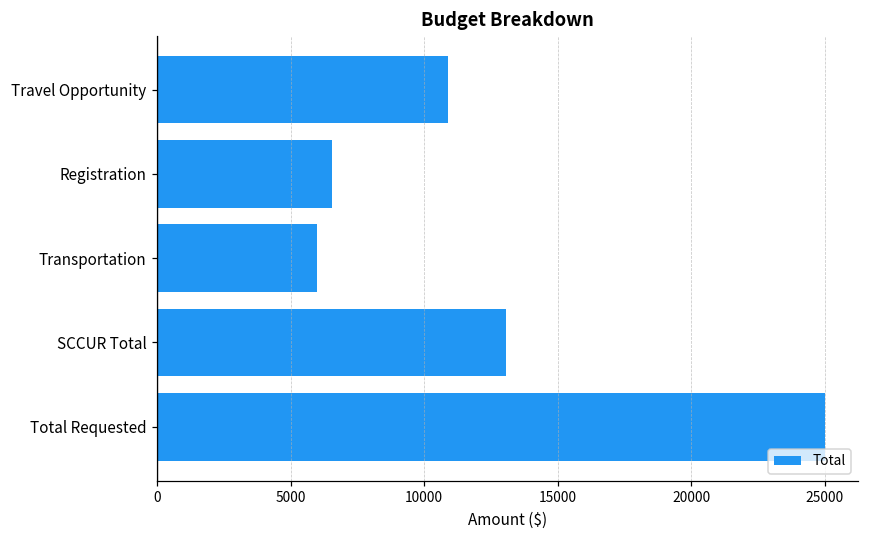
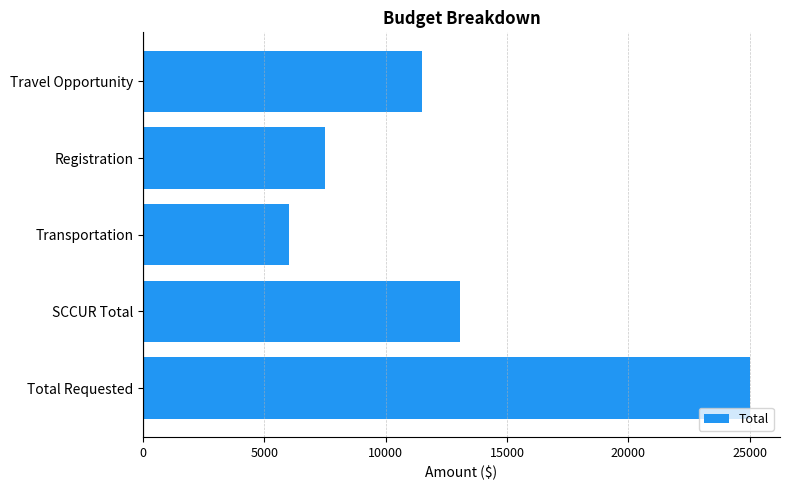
  {
-   "Travel Opportunity": 10900,
-   "Registration": 6500,
+   "Travel Opportunity": 11500,
+   "Registration": 7500,
    "Transportation": 6000,
    "SCCUR Total": 13100,
    "Total Requested": 25000
  }
